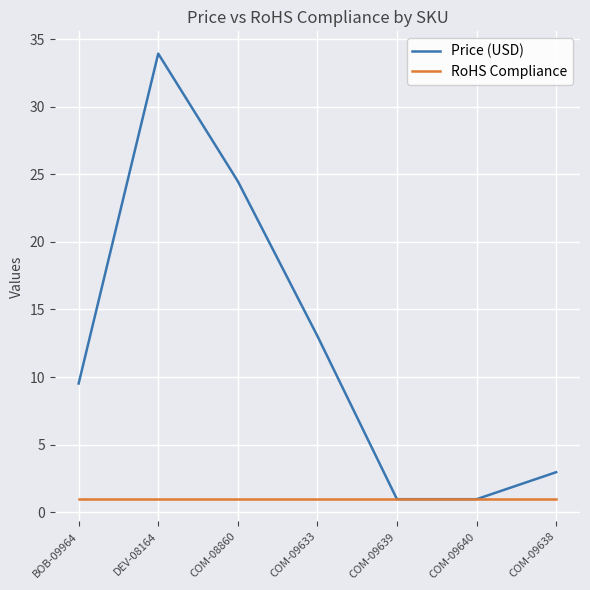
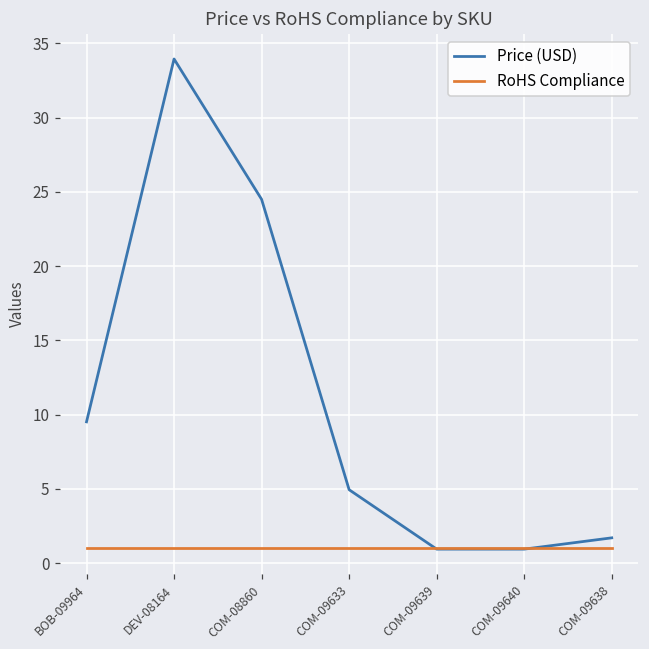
  {
    "Price (USD)": {
      "BOB-09964": 9.5,
      "DEV-08164": 34.0,
      "COM-08860": 24.5,
-     "COM-09633": 13.0,
-     "COM-09638": 3.0
+     "COM-09633": 5.0,
+     "COM-09638": 1.7
    },
    "RoHS Compliance": {
      "BOB-09964": 1.0,
      "DEV-08164": 1.0,
      "COM-08860": 1.0,
      "COM-09633": 1.0,
      "COM-09638": 1.0
    }
  }
